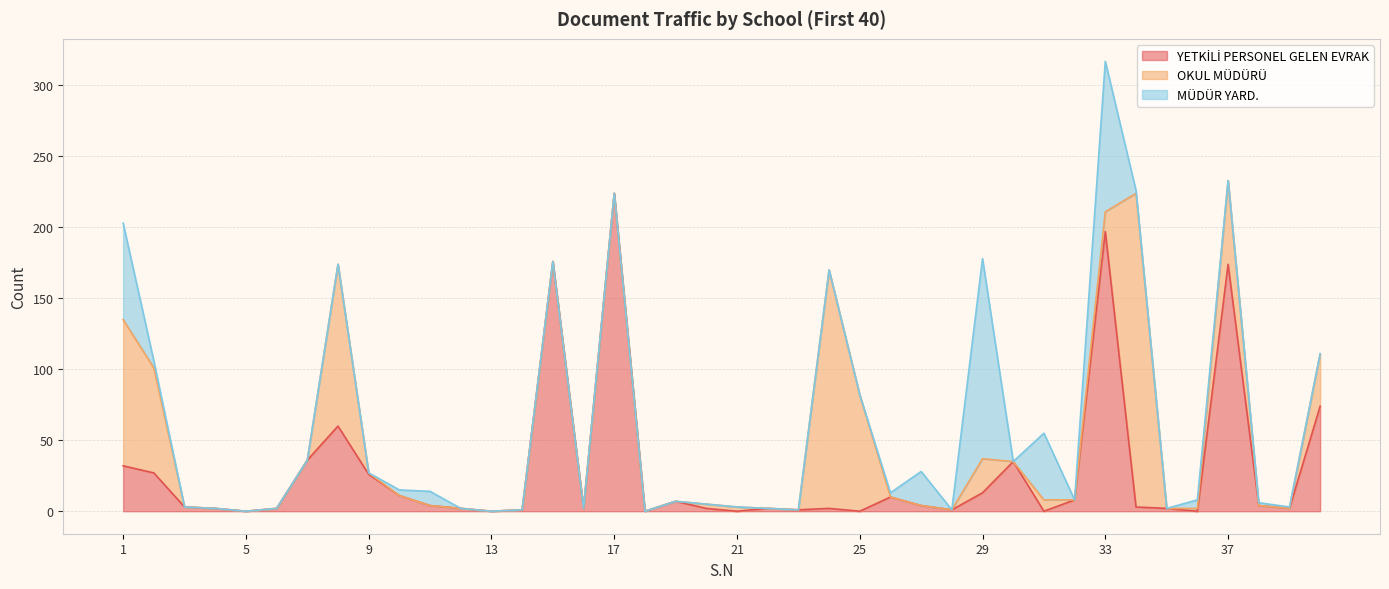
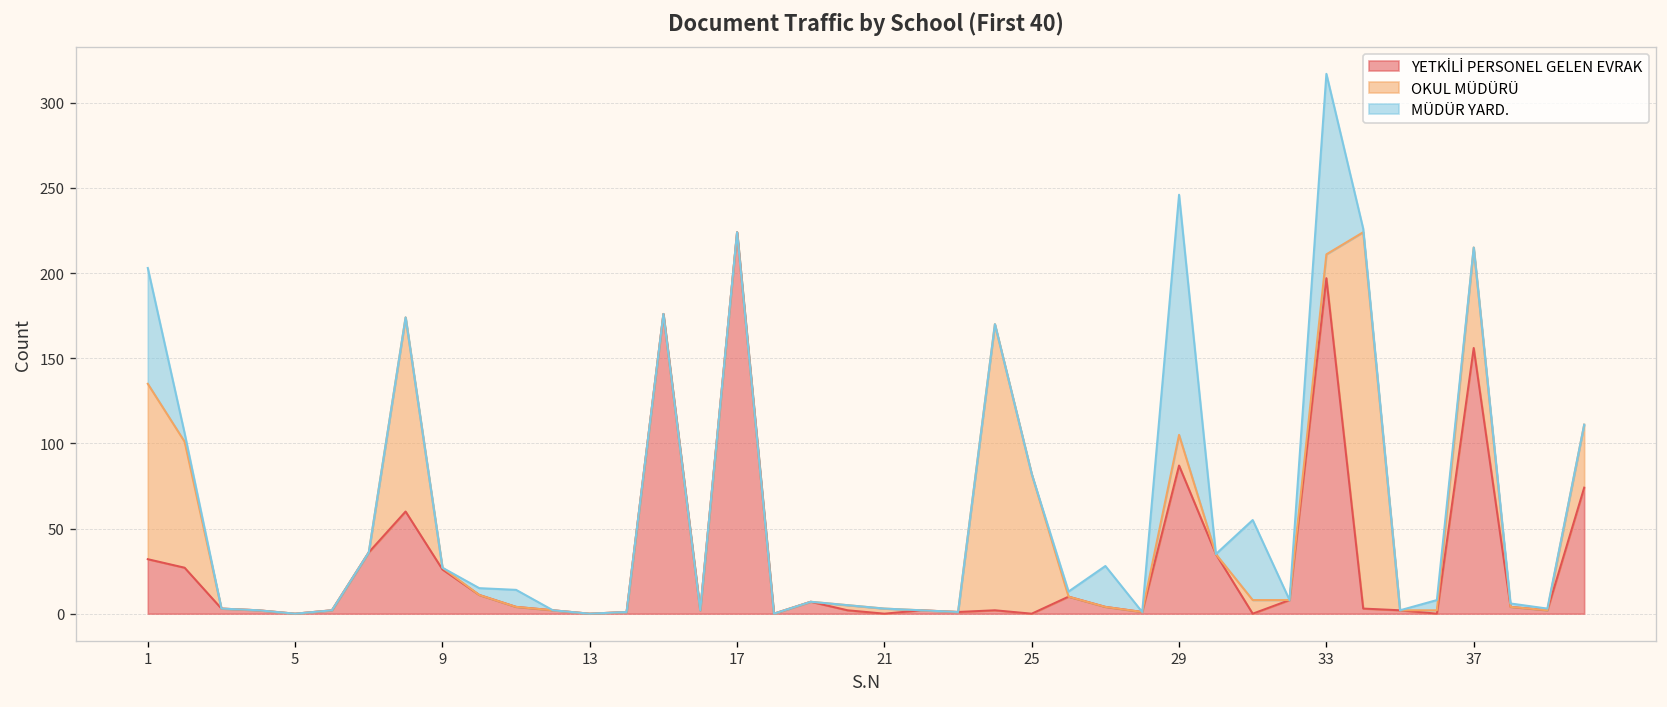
  {
    "YETKİLİ PERSONEL GELEN EVRAK": {
      "1": 32,
      "21": 0,
      "25": 0,
-     "29": 13,
+     "29": 87,
      "33": 197,
-     "37": 174
+     "37": 156
    },
    "OKUL MÜDÜRÜ": {
      "1": 103,
-     "29": 24,
+     "29": 18,
      "33": 14
    },
    "MÜDÜR YARD.": {
      "1": 68,
      "29": 141,
      "33": 106
    }
  }
